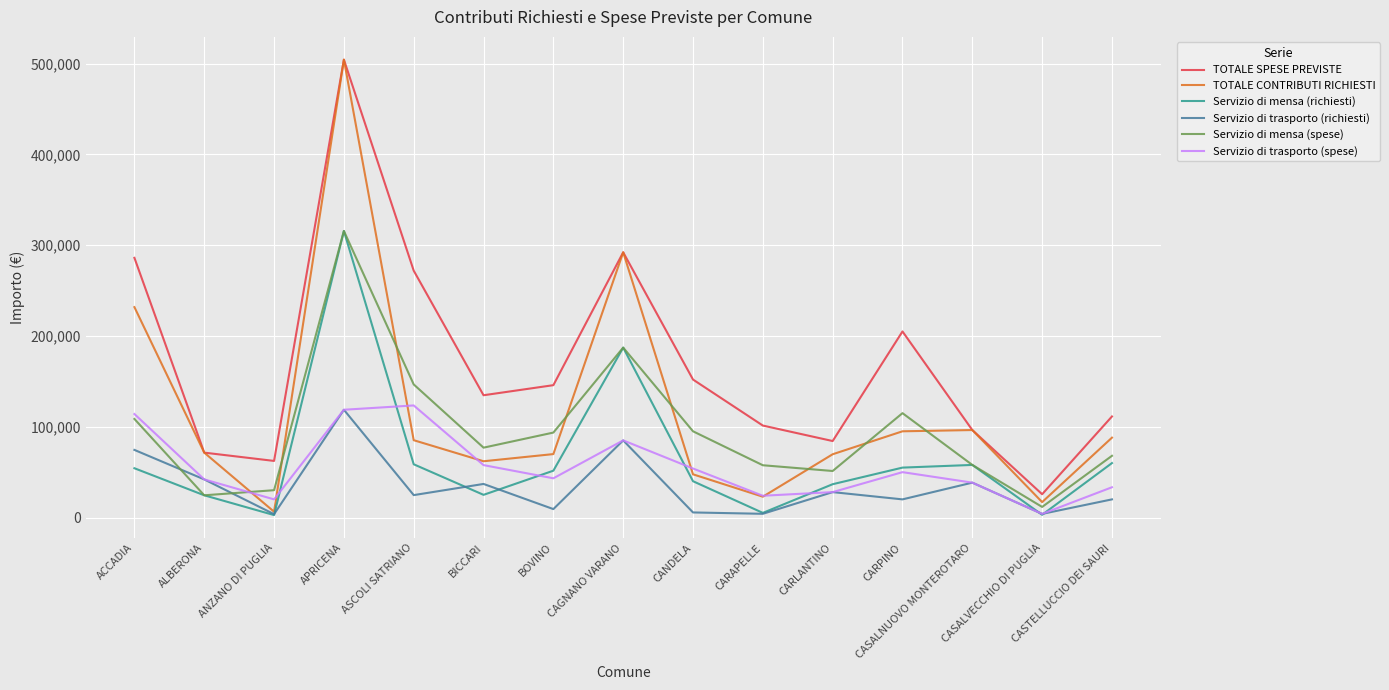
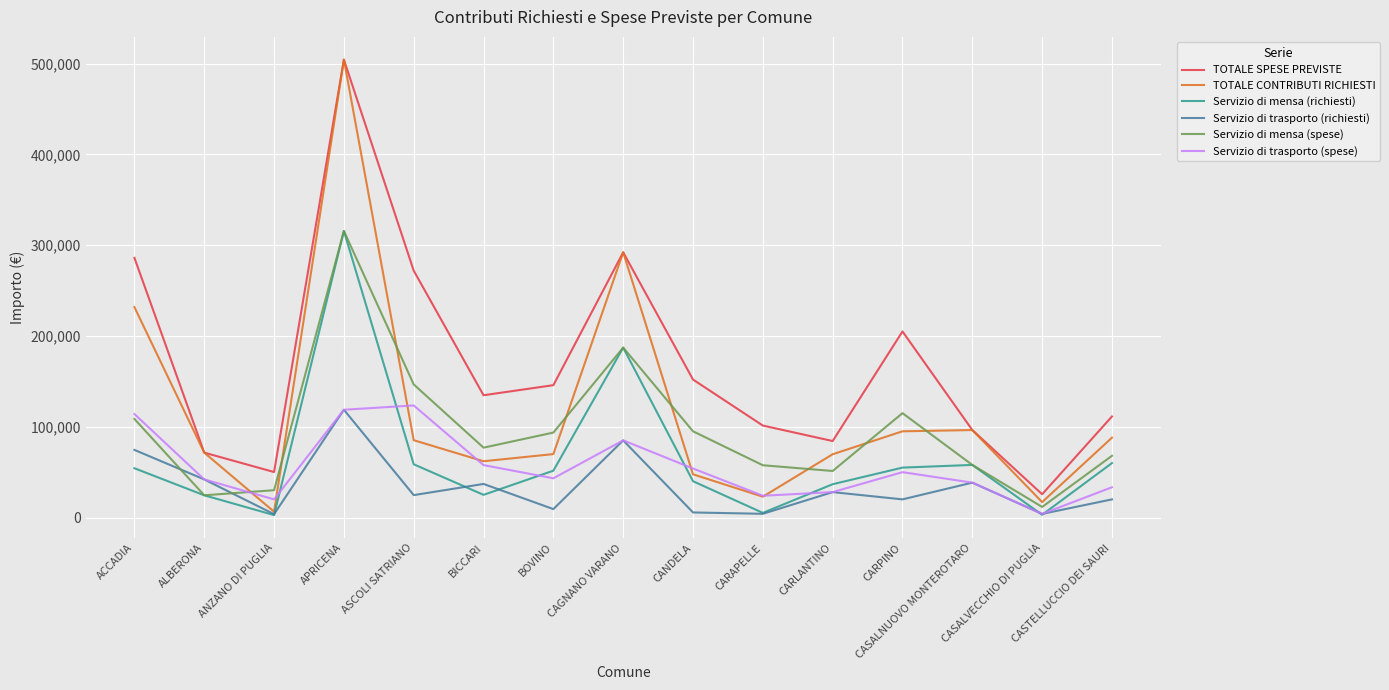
  {
    "TOTALE SPESE PREVISTE": {
      "ACCADIA": "290,000",
-     "ANZANO DI PUGLIA": "60,000",
+     "ANZANO DI PUGLIA": "50,000",
      "ASCOLI SATRIANO": "270,000",
      "BICCARI": "130,000",
      "BOVINO": "150,000",
      "CANDELA": "150,000",
      "CARAPELLE": "100,000",
      "CARLANTINO": "80,000",
      "CARPINO": "210,000",
      "CASALVECCHIO DI PUGLIA": "30,000",
      "CASTELLUCCIO DEI SAURI": "110,000"
    },
    "TOTALE CONTRIBUTI RICHIESTI": {
      "ACCADIA": "230,000",
      "ANZANO DI PUGLIA": "10,000",
      "ASCOLI SATRIANO": "90,000",
      "BICCARI": "60,000",
      "BOVINO": "70,000",
      "CANDELA": "50,000",
      "CARLANTINO": "70,000",
      "CARPINO": "100,000",
      "CASALVECCHIO DI PUGLIA": "20,000",
      "CASTELLUCCIO DEI SAURI": "90,000"
    },
    "Servizio di mensa (spese)": {
      "ACCADIA": "110,000",
      "ANZANO DI PUGLIA": "30,000",
      "ASCOLI SATRIANO": "150,000",
      "BICCARI": "80,000",
      "BOVINO": "90,000",
      "CANDELA": "100,000",
      "CARAPELLE": "60,000",
      "CARLANTINO": "50,000",
      "CARPINO": "120,000",
      "CASALVECCHIO DI PUGLIA": "10,000",
      "CASTELLUCCIO DEI SAURI": "70,000"
    },
    "Servizio di trasporto (spese)": {
      "ACCADIA": "110,000",
      "ANZANO DI PUGLIA": "20,000",
      "ASCOLI SATRIANO": "120,000",
      "BICCARI": "60,000",
      "BOVINO": "40,000",
      "CANDELA": "50,000",
      "CARPINO": "50,000",
      "CASTELLUCCIO DEI SAURI": "30,000"
    }
  }
